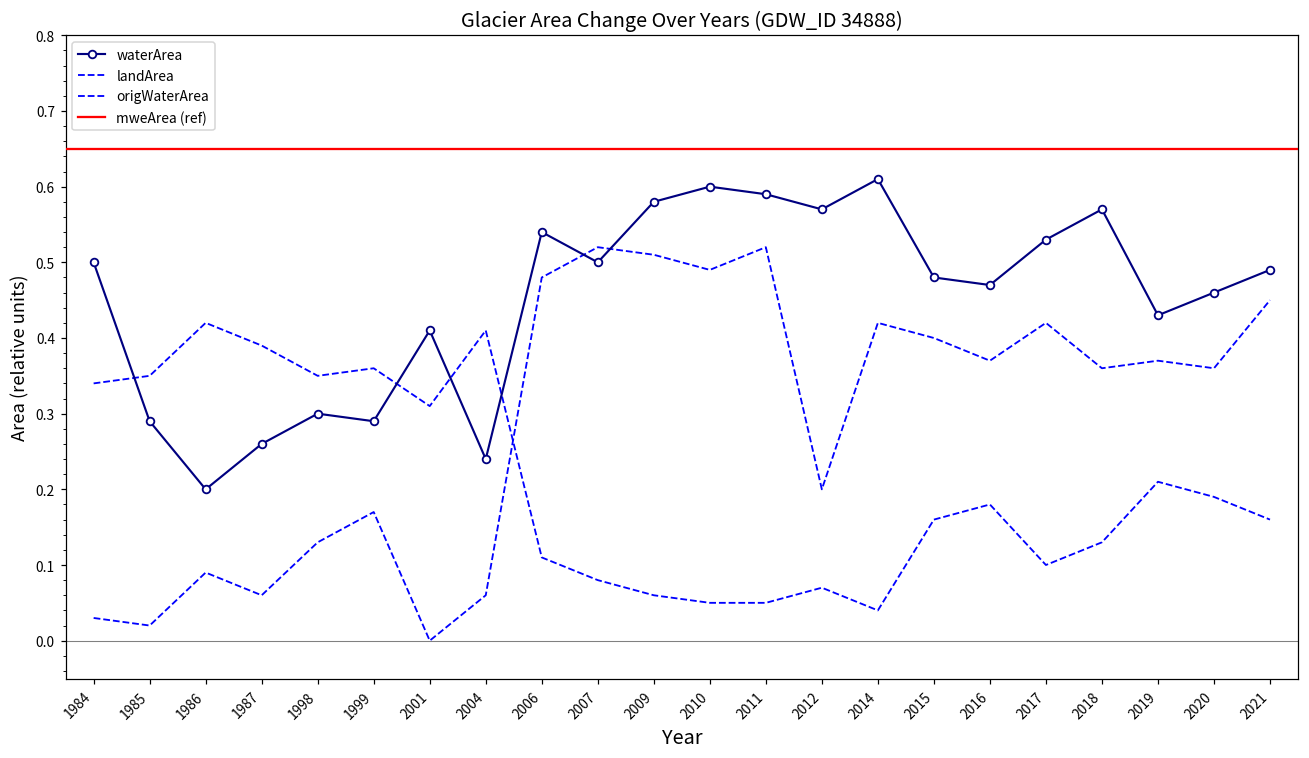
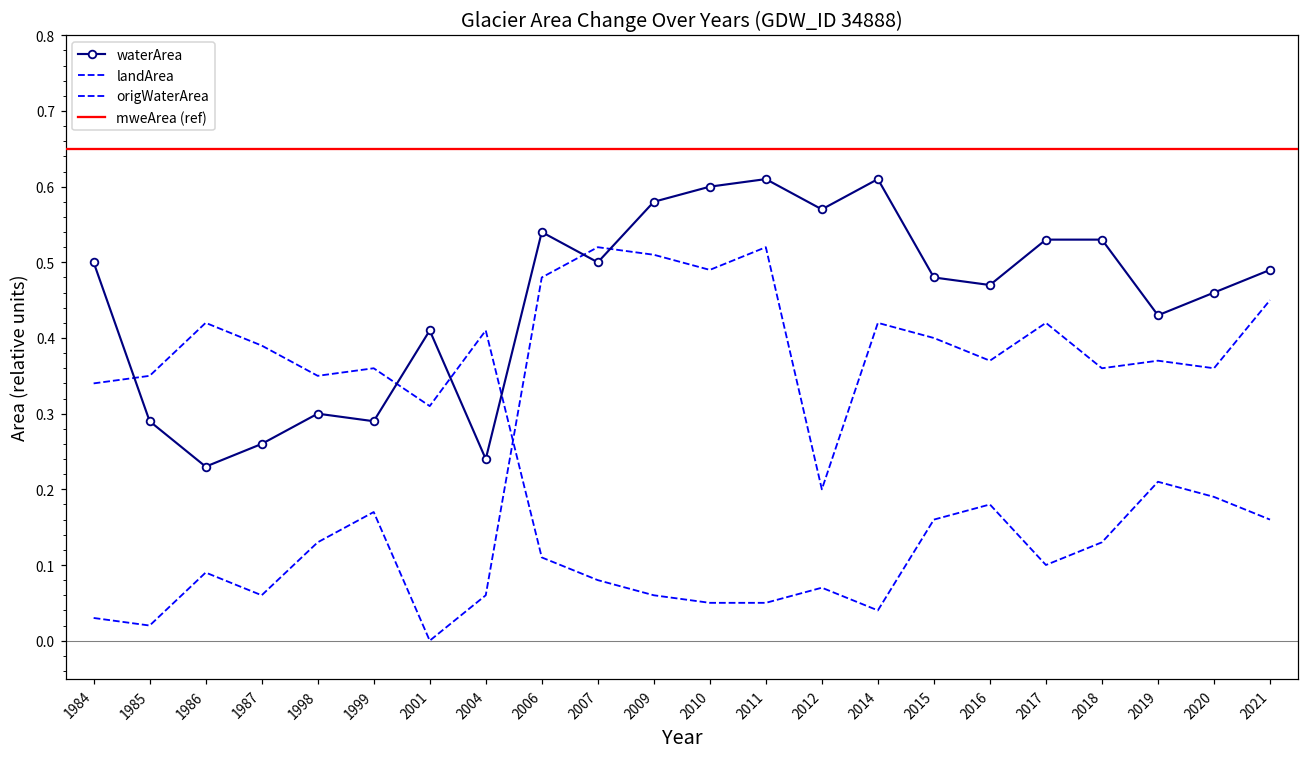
  {
    "waterArea": {
      "1984": 0.50,
      "1985": 0.29,
-     "1986": 0.20,
+     "1986": 0.23,
      "1987": 0.26,
      "1998": 0.30,
      "1999": 0.29,
      "2001": 0.41,
      "2004": 0.24,
      "2006": 0.54,
      "2007": 0.50,
      "2009": 0.58,
      "2010": 0.60,
-     "2011": 0.59,
+     "2011": 0.61,
      "2012": 0.57,
      "2014": 0.61,
      "2015": 0.48,
      "2016": 0.47,
      "2017": 0.53,
-     "2018": 0.57,
+     "2018": 0.53,
      "2019": 0.43,
      "2020": 0.46,
      "2021": 0.49
    }
  }
